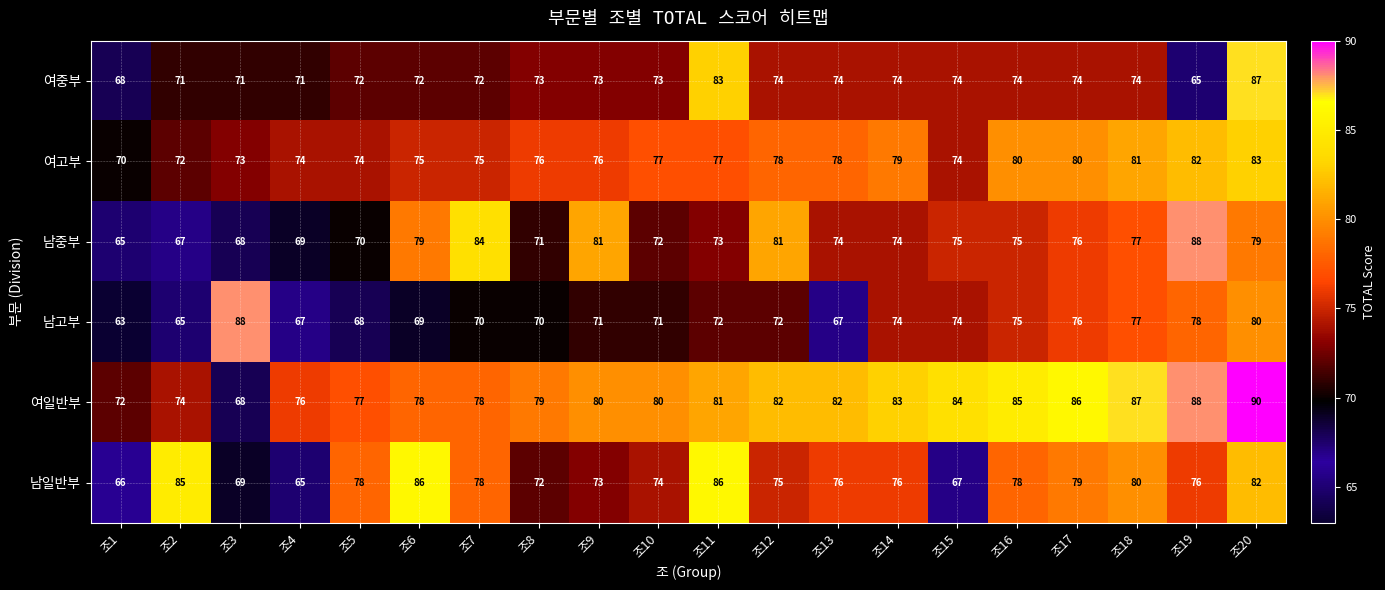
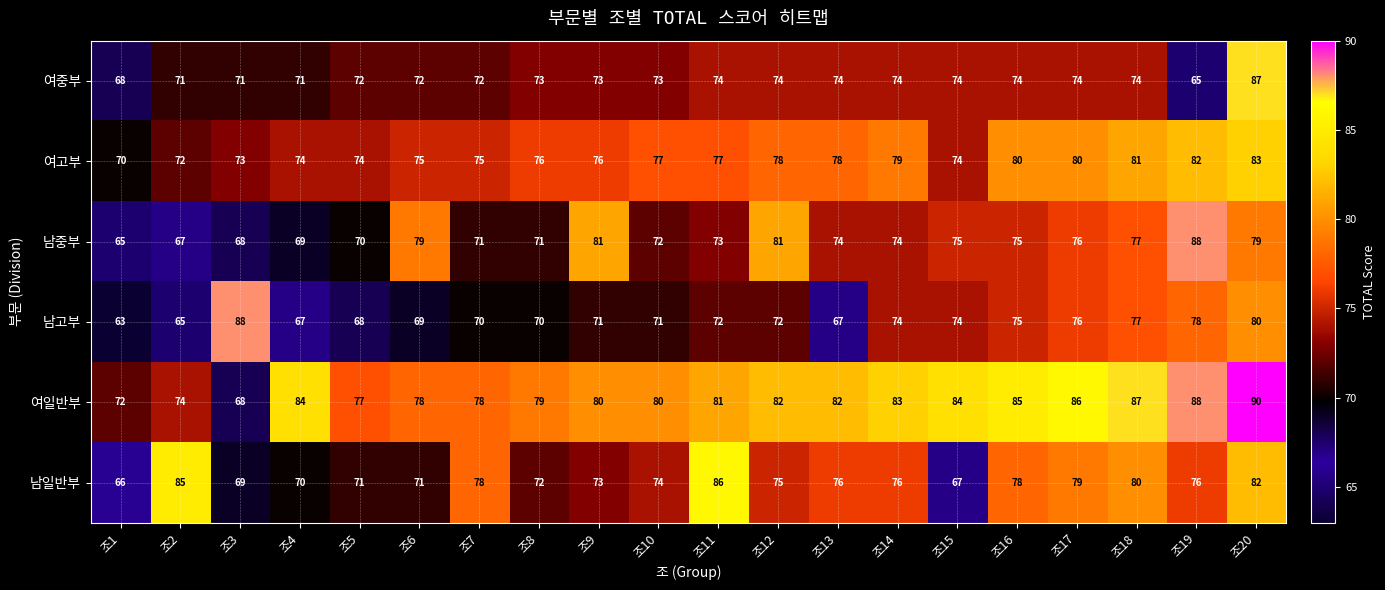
  {
    "여중부": {
      "조1": 68,
      "조2": 71,
      "조3": 71,
      "조4": 71,
      "조5": 72,
      "조6": 72,
      "조7": 72,
      "조8": 73,
      "조9": 73,
      "조10": 73,
-     "조11": 83,
+     "조11": 74,
      "조12": 74,
      "조13": 74,
      "조14": 74,
      "조15": 74,
      "조16": 74,
      "조17": 74,
      "조18": 74,
      "조19": 65,
      "조20": 87
    },
    "여고부": {
      "조1": 70,
      "조2": 72,
      "조3": 73,
      "조4": 74,
      "조5": 74,
      "조6": 75,
      "조7": 75,
      "조8": 76,
      "조9": 76,
      "조10": 77,
      "조11": 77,
      "조12": 78,
      "조13": 78,
      "조14": 79,
      "조15": 74,
      "조16": 80,
      "조17": 80,
      "조18": 81,
      "조19": 82,
      "조20": 83
    },
    "남중부": {
      "조1": 65,
      "조2": 67,
      "조3": 68,
      "조4": 69,
      "조5": 70,
      "조6": 79,
-     "조7": 84,
+     "조7": 71,
      "조8": 71,
      "조9": 81,
      "조10": 72,
      "조11": 73,
      "조12": 81,
      "조13": 74,
      "조14": 74,
      "조15": 75,
      "조16": 75,
      "조17": 76,
      "조18": 77,
      "조19": 88,
      "조20": 79
    },
    "남고부": {
      "조1": 63,
      "조2": 65,
      "조3": 88,
      "조4": 67,
      "조5": 68,
      "조6": 69,
      "조7": 70,
      "조8": 70,
      "조9": 71,
      "조10": 71,
      "조11": 72,
      "조12": 72,
      "조13": 67,
      "조14": 74,
      "조15": 74,
      "조16": 75,
      "조17": 76,
      "조18": 77,
      "조19": 78,
      "조20": 80
    },
    "여일반부": {
      "조1": 72,
      "조2": 74,
      "조3": 68,
-     "조4": 76,
+     "조4": 84,
      "조5": 77,
      "조6": 78,
      "조7": 78,
      "조8": 79,
      "조9": 80,
      "조10": 80,
      "조11": 81,
      "조12": 82,
      "조13": 82,
      "조14": 83,
      "조15": 84,
      "조16": 85,
      "조17": 86,
      "조18": 87,
      "조19": 88,
      "조20": 90
    },
    "남일반부": {
      "조1": 66,
      "조2": 85,
      "조3": 69,
-     "조4": 65,
-     "조5": 78,
-     "조6": 86,
+     "조4": 70,
+     "조5": 71,
+     "조6": 71,
      "조7": 78,
      "조8": 72,
      "조9": 73,
      "조10": 74,
      "조11": 86,
      "조12": 75,
      "조13": 76,
      "조14": 76,
      "조15": 67,
      "조16": 78,
      "조17": 79,
      "조18": 80,
      "조19": 76,
      "조20": 82
    }
  }
